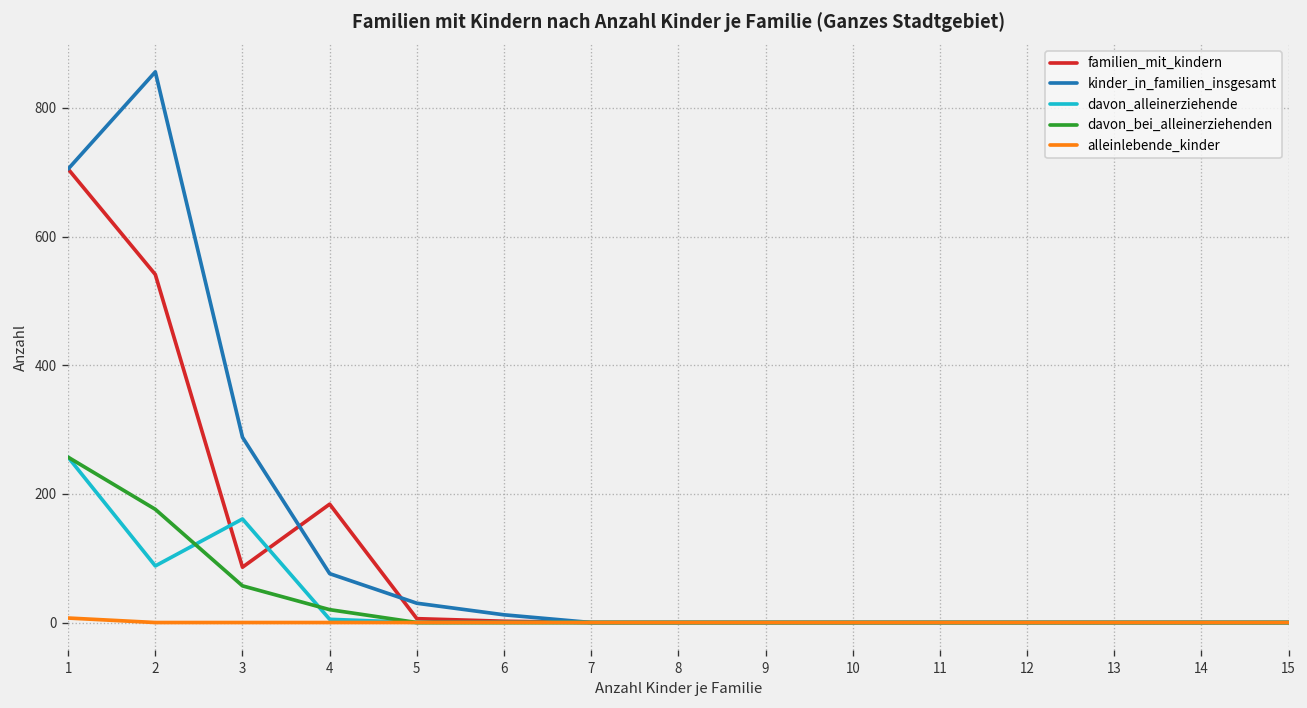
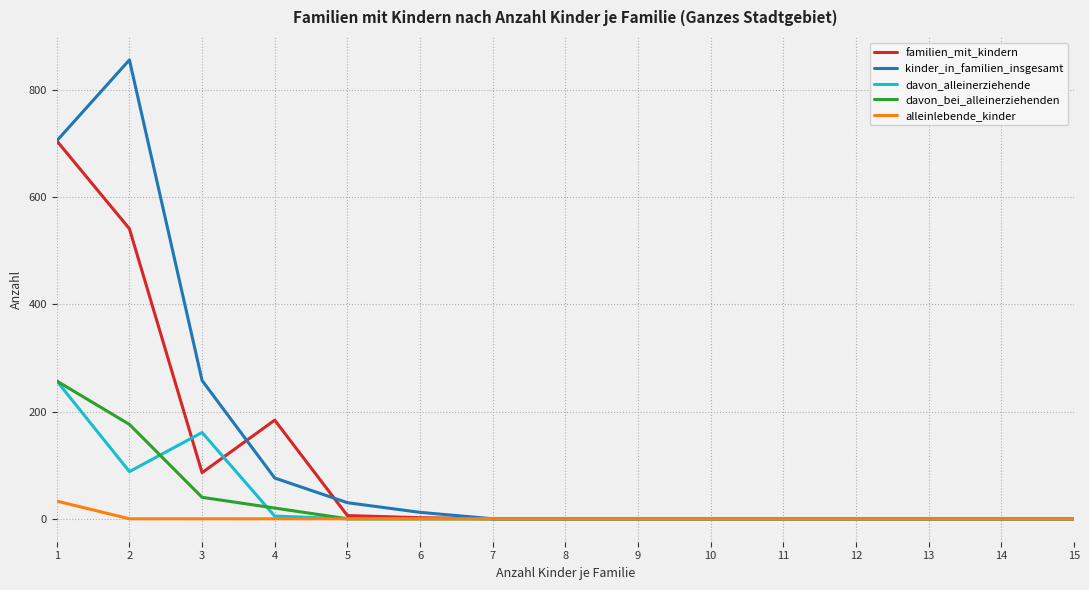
  {
    "familien_mit_kindern": {
      "2": 540,
      "3": 90,
      "4": 180,
      "5": 10
    },
    "kinder_in_familien_insgesamt": {
      "2": 860,
-     "3": 290,
+     "3": 260,
      "4": 80,
      "5": 30,
      "6": 10
    },
    "davon_alleinerziehende": {
      "2": 90,
      "3": 160,
      "4": 10
    },
    "davon_bei_alleinerziehenden": {
      "2": 180,
-     "3": 60,
+     "3": 40,
      "4": 20
    },
    "alleinlebende_kinder": {
-     "1": 10,
+     "1": 30,
      "2": 0,
      "3": 0,
      "4": 0
    }
  }
